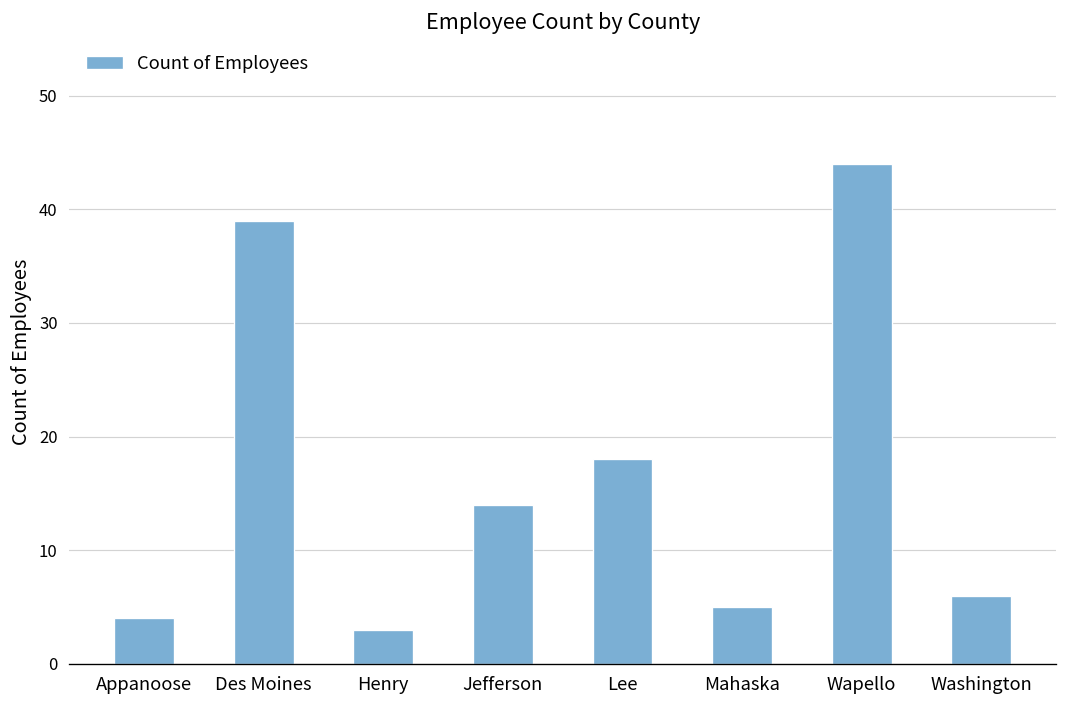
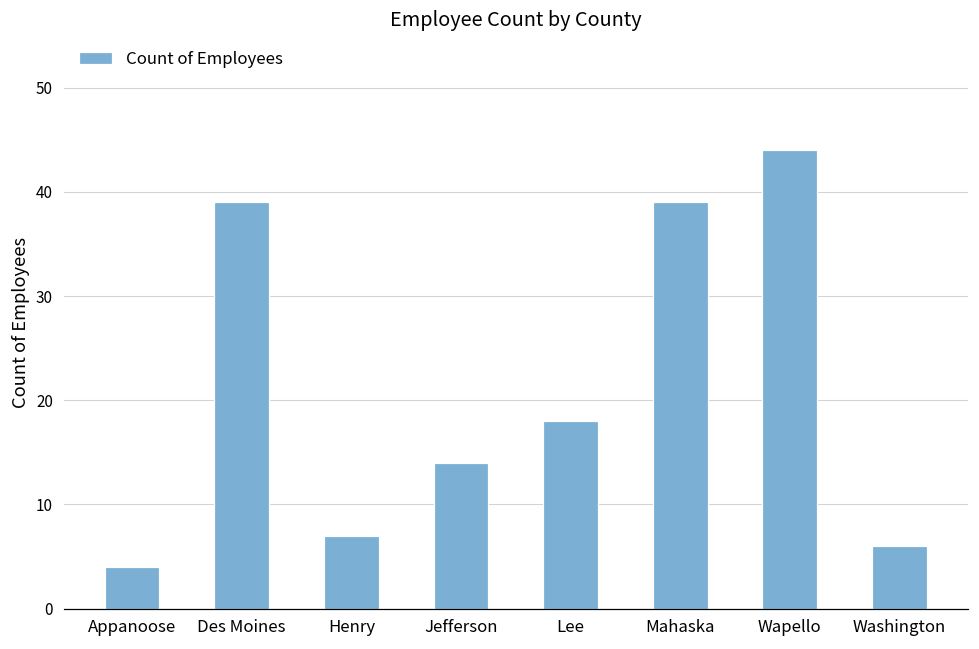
  {
    "Appanoose": 4,
    "Des Moines": 39,
-   "Henry": 3,
+   "Henry": 7,
    "Jefferson": 14,
    "Lee": 18,
-   "Mahaska": 5,
+   "Mahaska": 39,
    "Wapello": 44,
    "Washington": 6
  }
